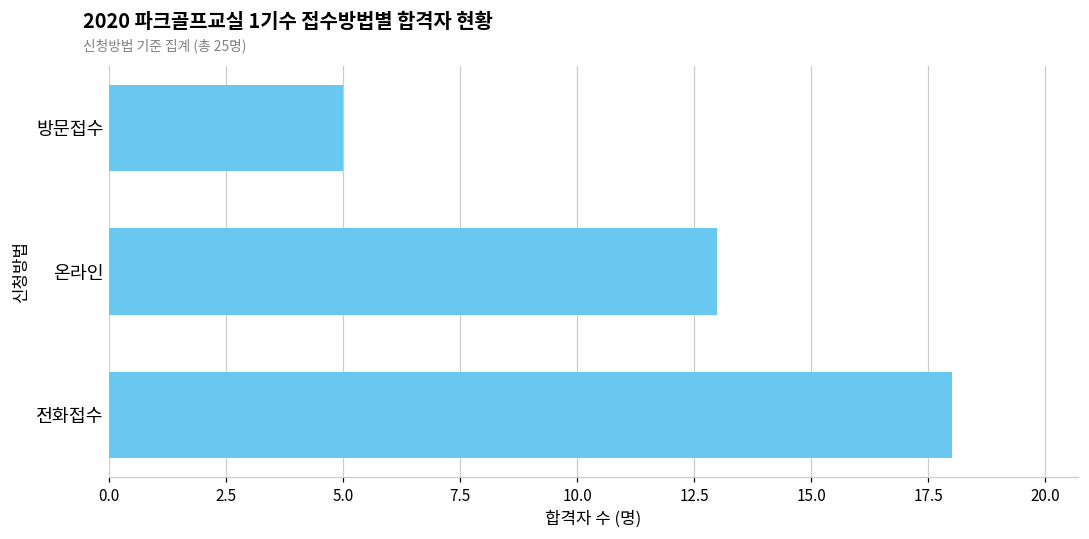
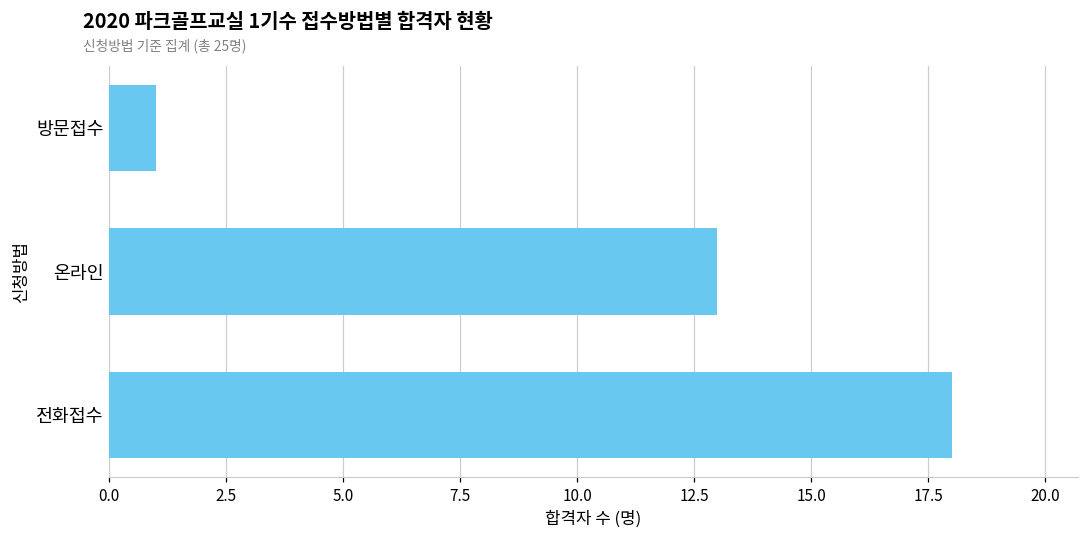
  {
-   "방문접수": 5,
+   "방문접수": 1,
    "온라인": 13,
    "전화접수": 18
  }
